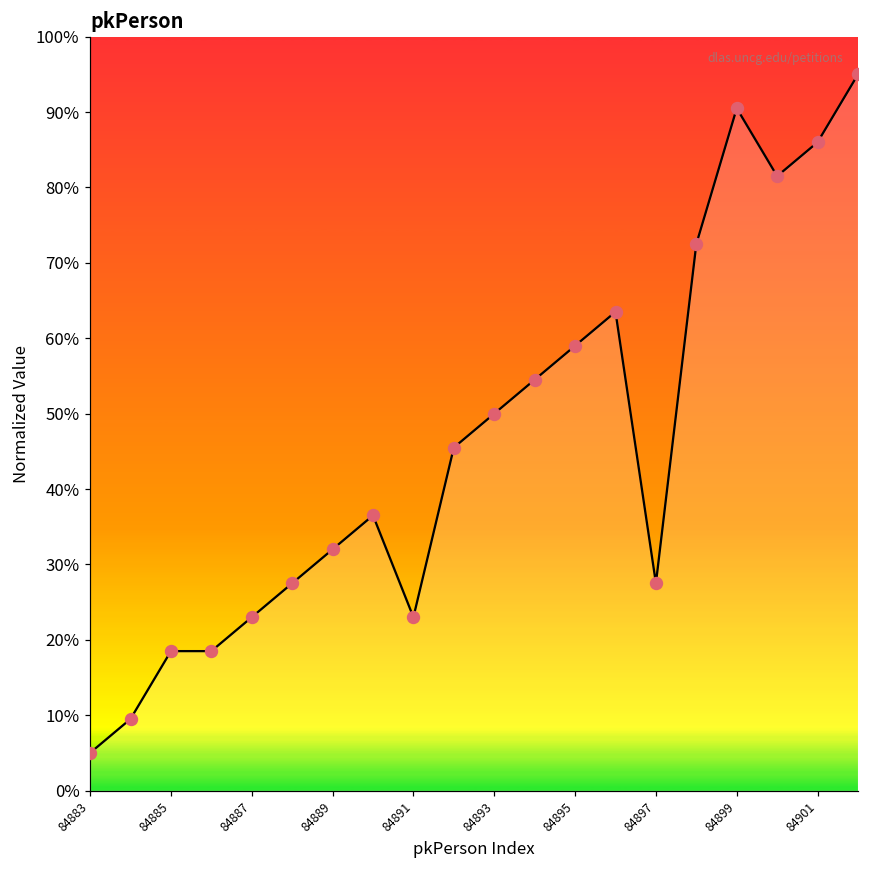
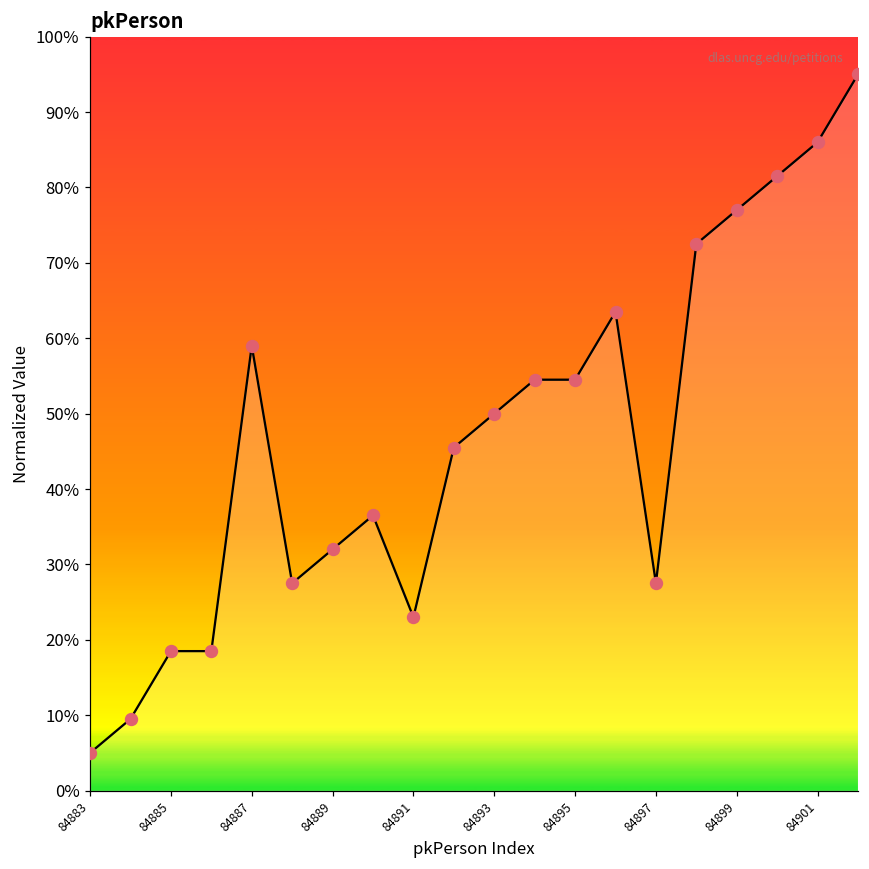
  {
    "84883": "5%",
    "84885": "19%",
-   "84887": "23%",
+   "84887": "59%",
    "84889": "32%",
    "84891": "23%",
    "84893": "50%",
-   "84895": "59%",
+   "84895": "55%",
    "84897": "28%",
-   "84899": "91%",
+   "84899": "77%",
    "84901": "86%"
  }
